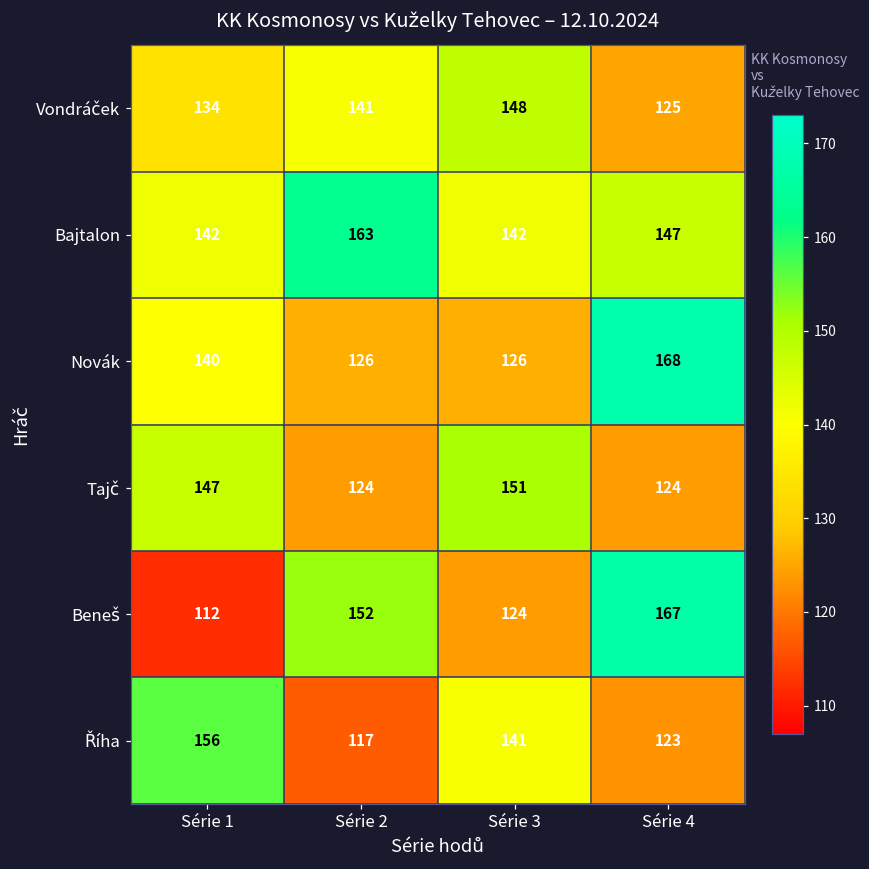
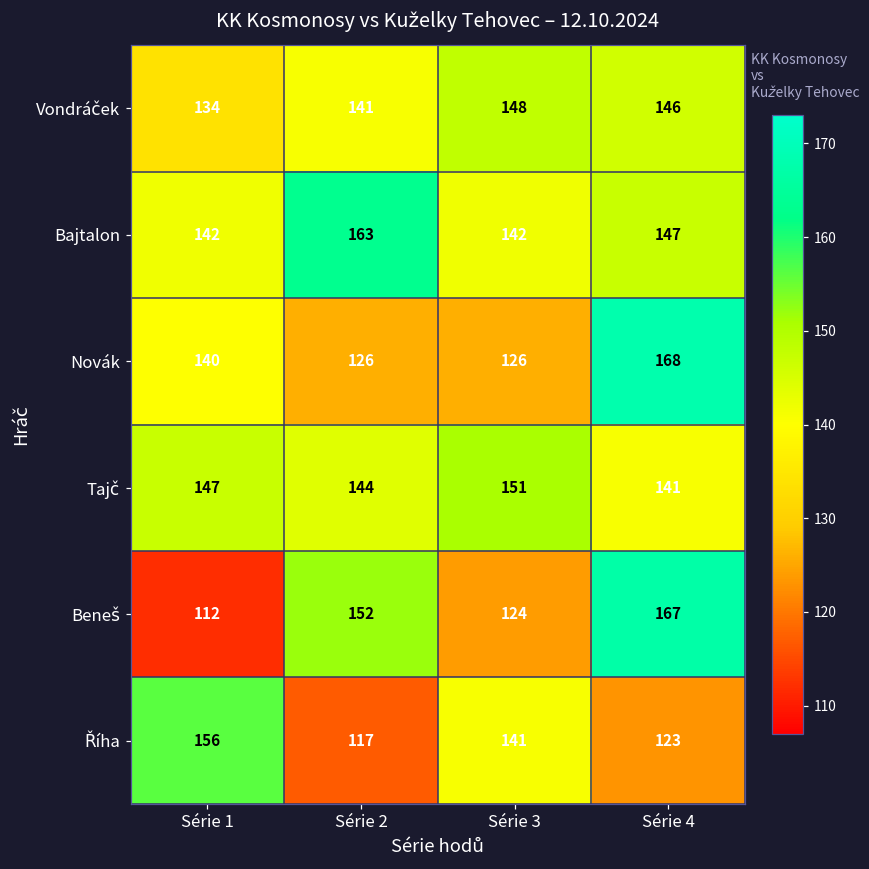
  {
    "Vondráček": {
      "Série 1": 134,
      "Série 2": 141,
      "Série 3": 148,
-     "Série 4": 125
+     "Série 4": 146
    },
    "Bajtalon": {
      "Série 1": 142,
      "Série 2": 163,
      "Série 3": 142,
      "Série 4": 147
    },
    "Novák": {
      "Série 1": 140,
      "Série 2": 126,
      "Série 3": 126,
      "Série 4": 168
    },
    "Tajč": {
      "Série 1": 147,
-     "Série 2": 124,
+     "Série 2": 144,
      "Série 3": 151,
-     "Série 4": 124
+     "Série 4": 141
    },
    "Beneš": {
      "Série 1": 112,
      "Série 2": 152,
      "Série 3": 124,
      "Série 4": 167
    },
    "Říha": {
      "Série 1": 156,
      "Série 2": 117,
      "Série 3": 141,
      "Série 4": 123
    }
  }
